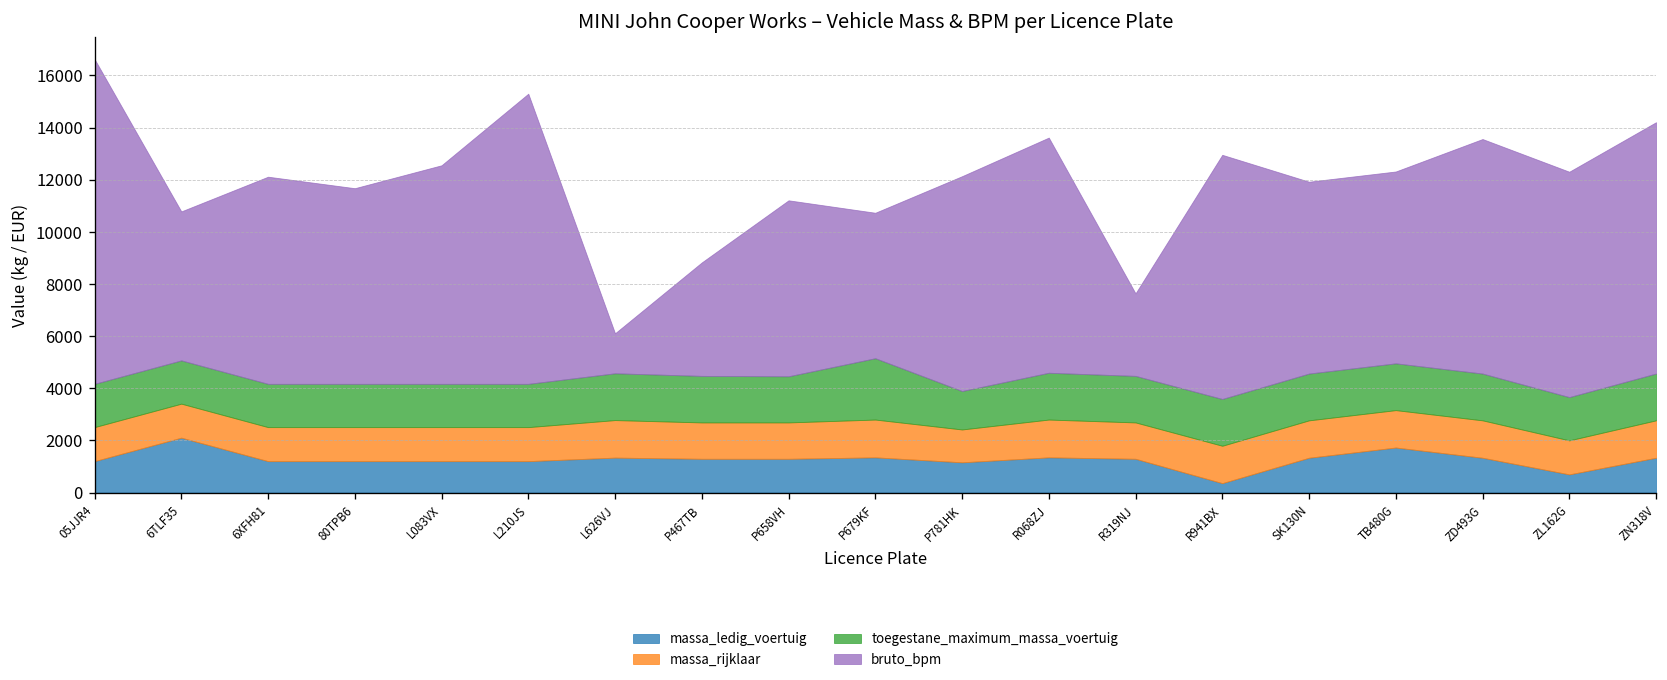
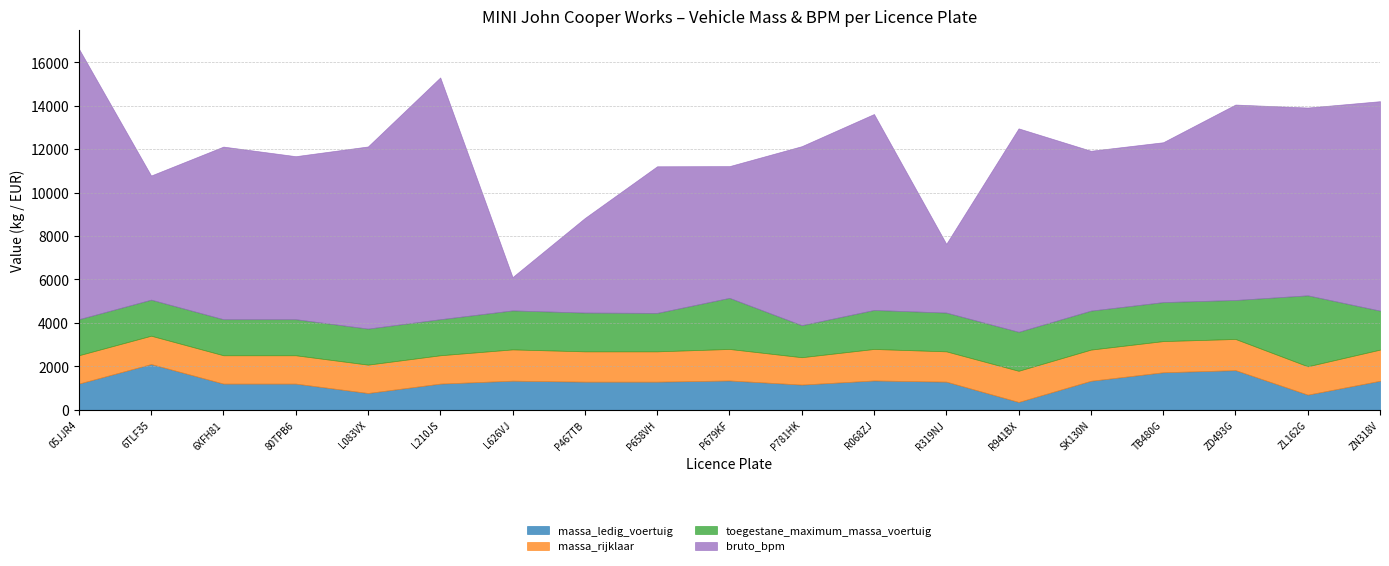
  {
    "massa_ledig_voertuig": {
      "05JJR4": 1200,
      "6TLF35": 2100,
      "6XFH81": 1200,
      "80TPB6": 1200,
-     "L083VX": 1200,
+     "L083VX": 800,
      "L210JS": 1200,
      "L626VJ": 1300,
      "P467TB": 1300,
      "P658VH": 1300,
      "P679KF": 1400,
      "P781HK": 1200,
      "R068ZJ": 1400,
      "R319NJ": 1300,
      "R941BX": 400,
      "SK130N": 1300,
      "TB480G": 1700,
-     "ZD493G": 1300,
+     "ZD493G": 1800,
      "ZL162G": 700,
      "ZN318V": 1300
    },
    "massa_rijklaar": {
      "05JJR4": 1300,
      "6TLF35": 1300,
      "6XFH81": 1300,
      "80TPB6": 1300,
      "L083VX": 1300,
      "L210JS": 1300,
      "L626VJ": 1400,
      "P467TB": 1400,
      "P658VH": 1400,
      "P679KF": 1500,
      "P781HK": 1300,
      "R068ZJ": 1500,
      "R319NJ": 1400,
      "R941BX": 1400,
      "SK130N": 1400,
      "TB480G": 1400,
      "ZD493G": 1400,
      "ZL162G": 1300,
      "ZN318V": 1400
    },
    "toegestane_maximum_massa_voertuig": {
      "05JJR4": 1700,
      "6TLF35": 1700,
      "6XFH81": 1700,
      "80TPB6": 1700,
      "L083VX": 1700,
      "L210JS": 1700,
      "L626VJ": 1800,
      "P467TB": 1800,
      "P658VH": 1800,
      "P679KF": 2400,
      "P781HK": 1500,
      "R068ZJ": 1800,
      "R319NJ": 1800,
      "R941BX": 1800,
      "SK130N": 1800,
      "TB480G": 1800,
      "ZD493G": 1800,
-     "ZL162G": 1700,
+     "ZL162G": 3300,
      "ZN318V": 1800
    },
    "bruto_bpm": {
      "05JJR4": 12500,
      "6TLF35": 5700,
      "6XFH81": 7900,
      "80TPB6": 7500,
      "L083VX": 8400,
      "L210JS": 11100,
      "L626VJ": 1500,
      "P467TB": 4400,
      "P658VH": 6800,
-     "P679KF": 5600,
+     "P679KF": 6100,
      "P781HK": 8200,
      "R068ZJ": 9000,
      "R319NJ": 3200,
      "R941BX": 9400,
      "SK130N": 7400,
      "TB480G": 7400,
      "ZD493G": 9000,
      "ZL162G": 8600,
      "ZN318V": 9600
    }
  }
